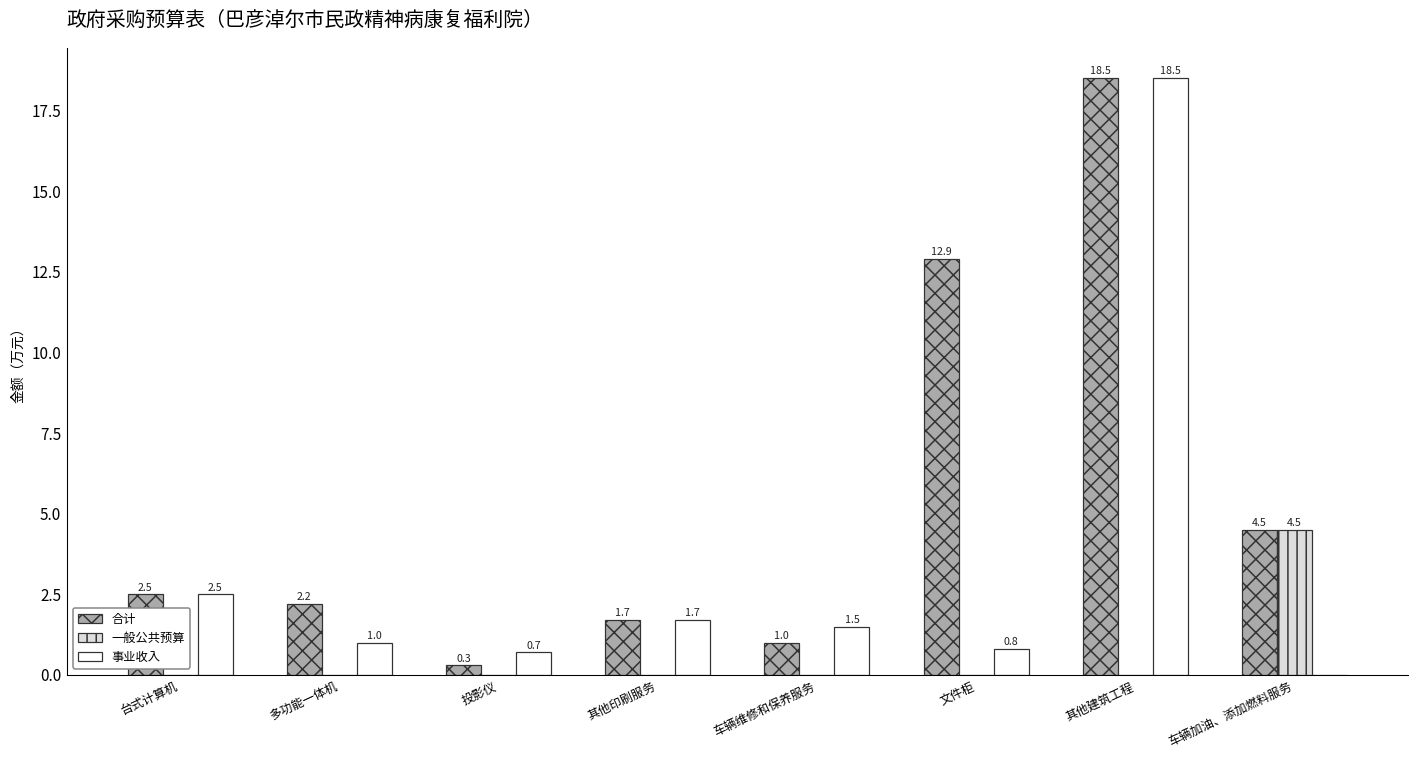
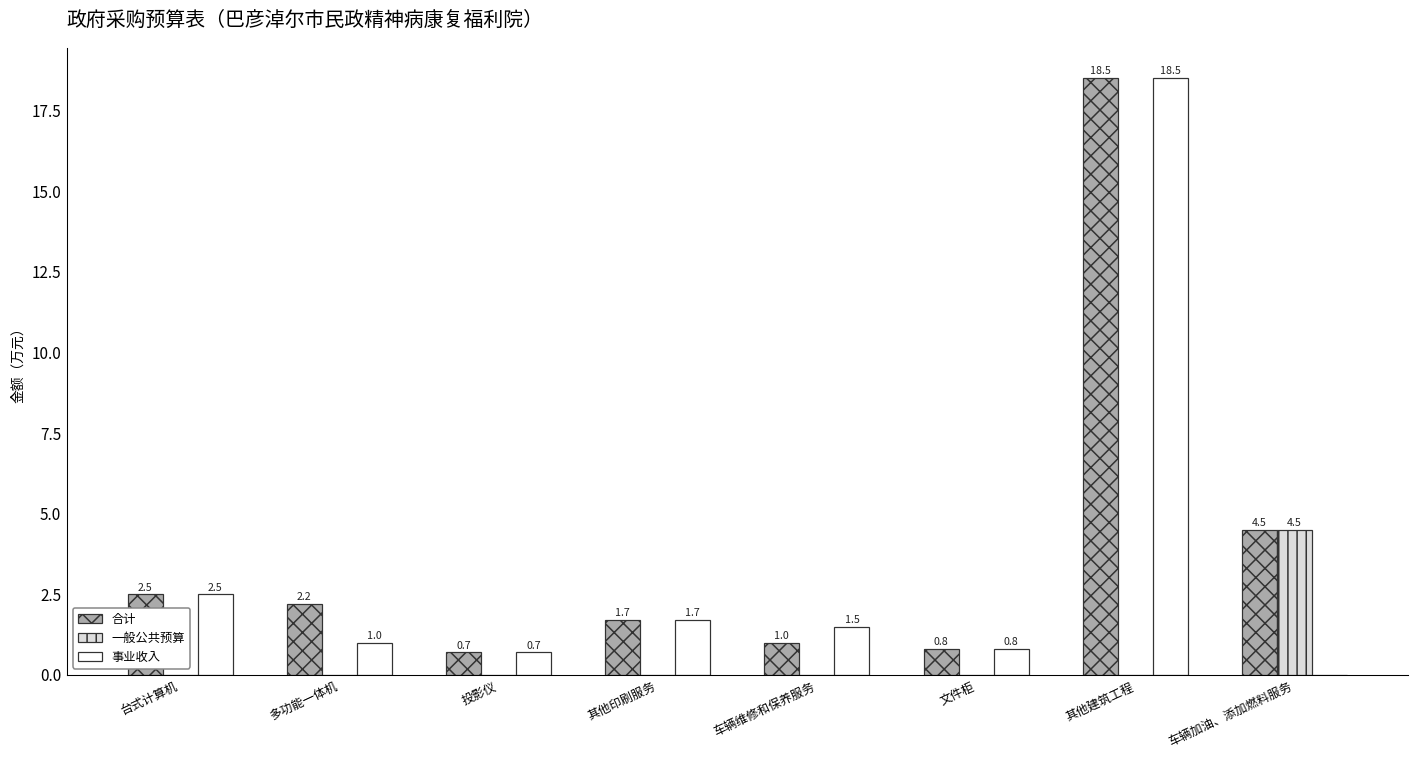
  {
    "合计": {
      "台式计算机": 2.5,
      "多功能一体机": 2.2,
-     "投影仪": 0.3,
+     "投影仪": 0.7,
      "其他印刷服务": 1.7,
      "车辆维修和保养服务": 1.0,
-     "文件柜": 12.9,
+     "文件柜": 0.8,
      "其他建筑工程": 18.5,
      "车辆加油、添加燃料服务": 4.5
    }
  }
